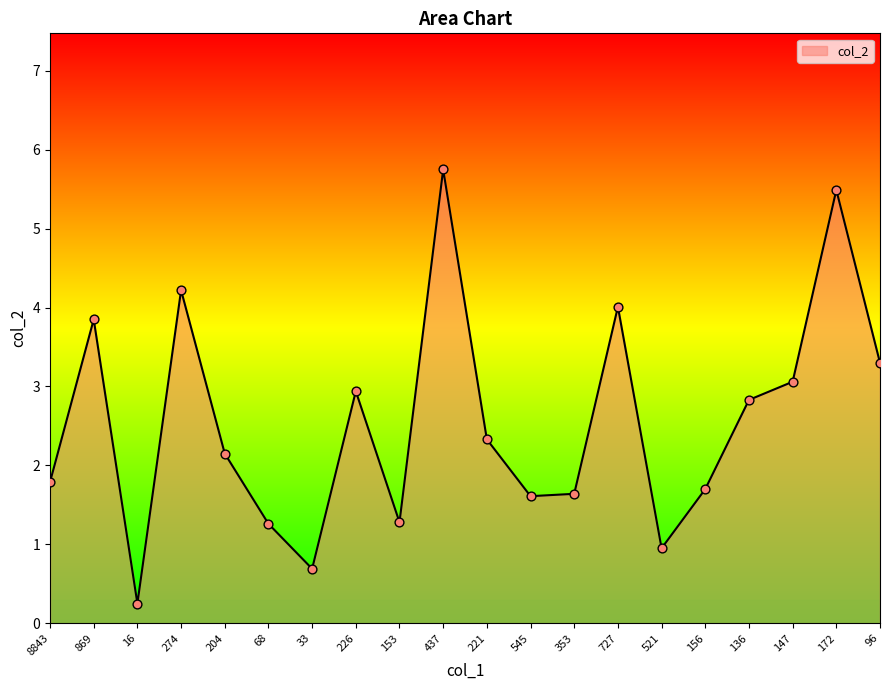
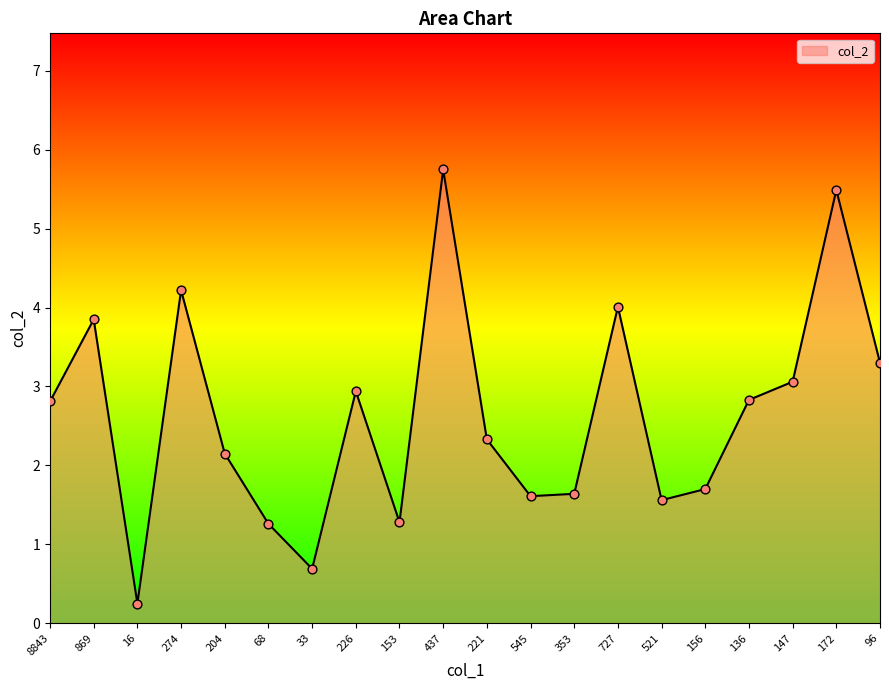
  {
-   "8843": 1.8,
+   "8843": 2.8,
    "869": 3.9,
    "274": 4.2,
    "204": 2.2,
    "68": 1.3,
    "33": 0.7,
    "226": 2.9,
    "153": 1.3,
    "437": 5.8,
    "221": 2.3,
    "545": 1.6,
    "353": 1.6,
    "727": 4.0,
-   "521": 1.0,
+   "521": 1.6,
    "156": 1.7,
    "136": 2.8,
    "147": 3.1,
    "172": 5.5,
    "96": 3.3
  }
